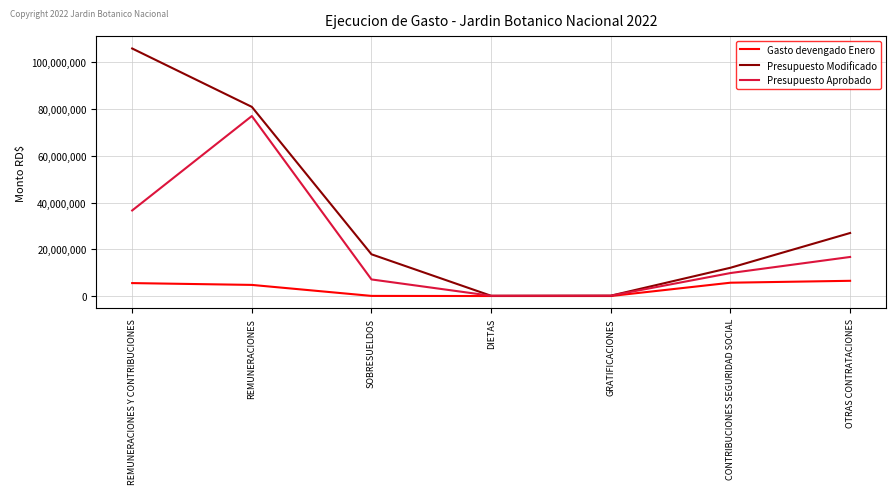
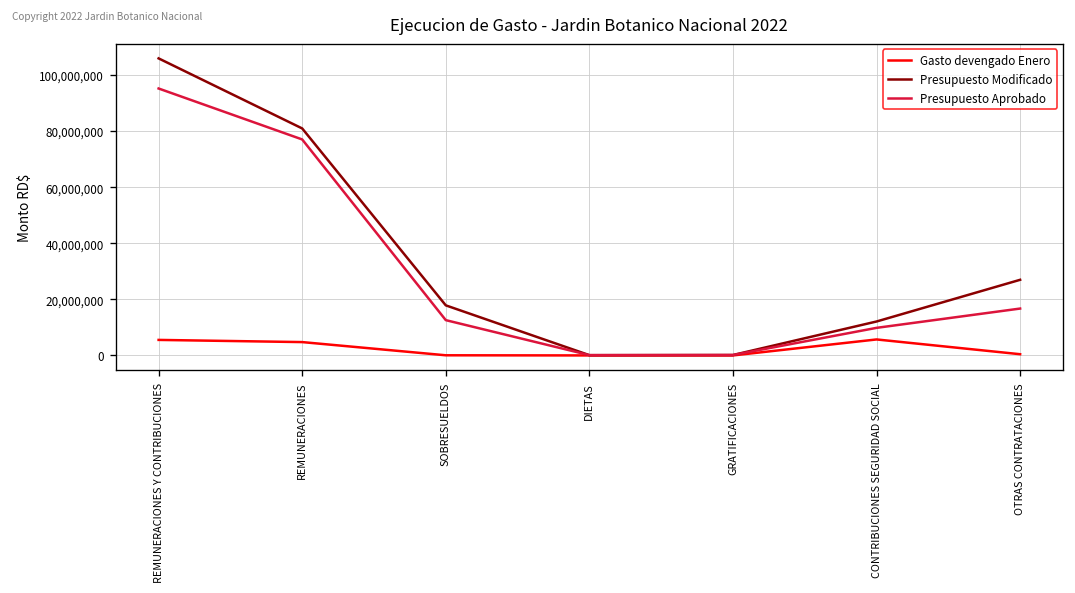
  {
    "Gasto devengado Enero": {
      "REMUNERACIONES Y CONTRIBUCIONES": "6,000,000",
      "REMUNERACIONES": "5,000,000",
      "SOBRESUELDOS": "0",
      "CONTRIBUCIONES SEGURIDAD SOCIAL": "6,000,000",
-     "OTRAS CONTRATACIONES": "7,000,000"
+     "OTRAS CONTRATACIONES": "0"
    },
    "Presupuesto Modificado": {
      "REMUNERACIONES Y CONTRIBUCIONES": "106,000,000",
      "REMUNERACIONES": "81,000,000",
      "SOBRESUELDOS": "18,000,000",
      "CONTRIBUCIONES SEGURIDAD SOCIAL": "12,000,000",
      "OTRAS CONTRATACIONES": "27,000,000"
    },
    "Presupuesto Aprobado": {
-     "REMUNERACIONES Y CONTRIBUCIONES": "37,000,000",
+     "REMUNERACIONES Y CONTRIBUCIONES": "95,000,000",
      "REMUNERACIONES": "77,000,000",
-     "SOBRESUELDOS": "7,000,000",
+     "SOBRESUELDOS": "13,000,000",
      "CONTRIBUCIONES SEGURIDAD SOCIAL": "10,000,000",
      "OTRAS CONTRATACIONES": "17,000,000"
    }
  }
